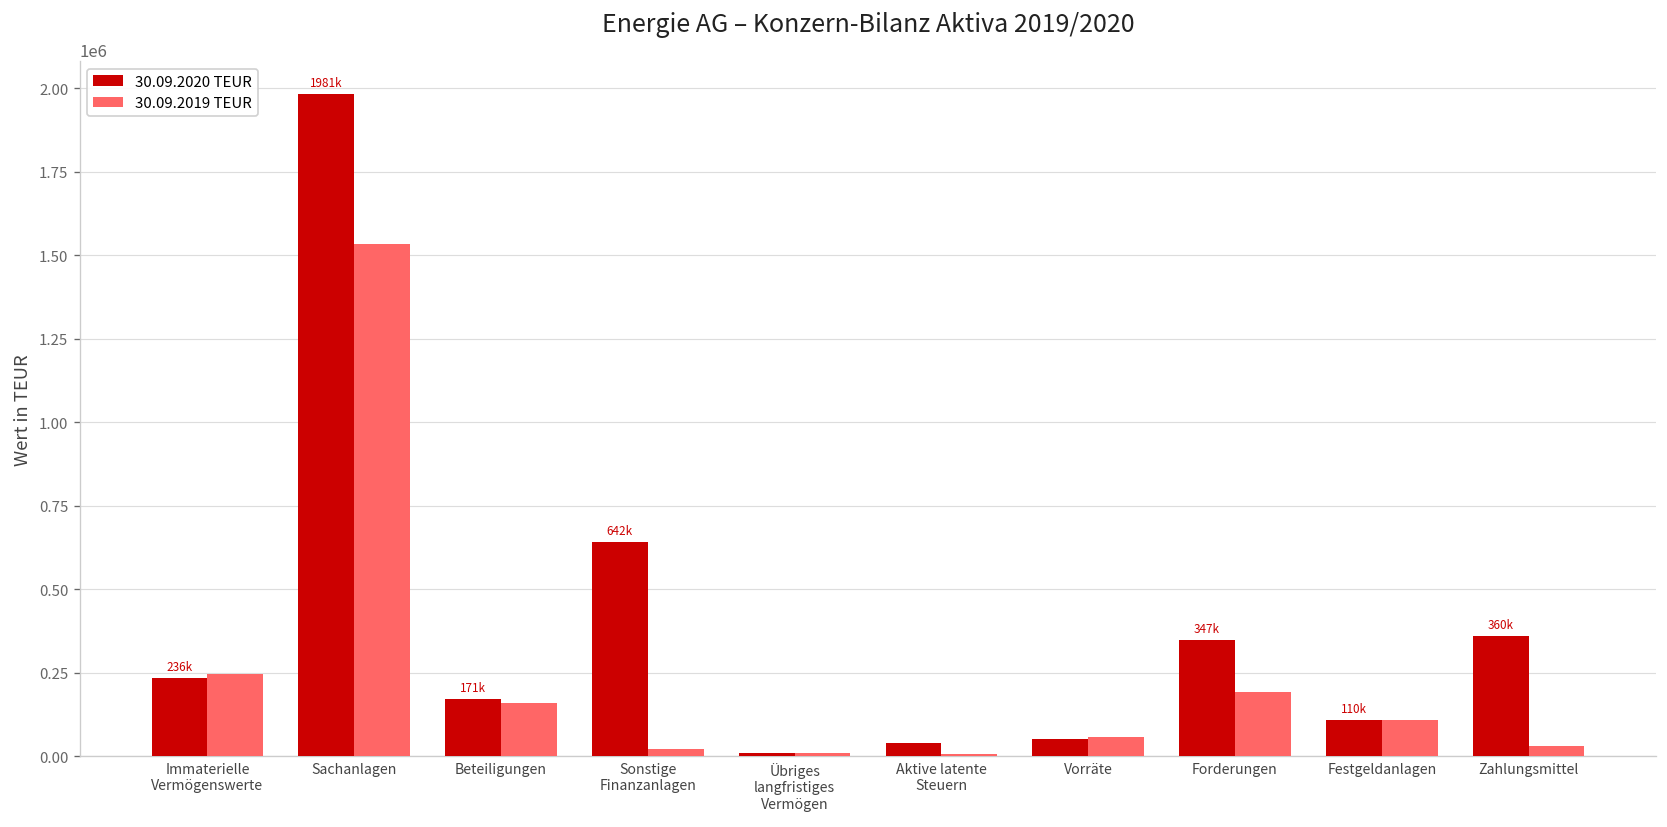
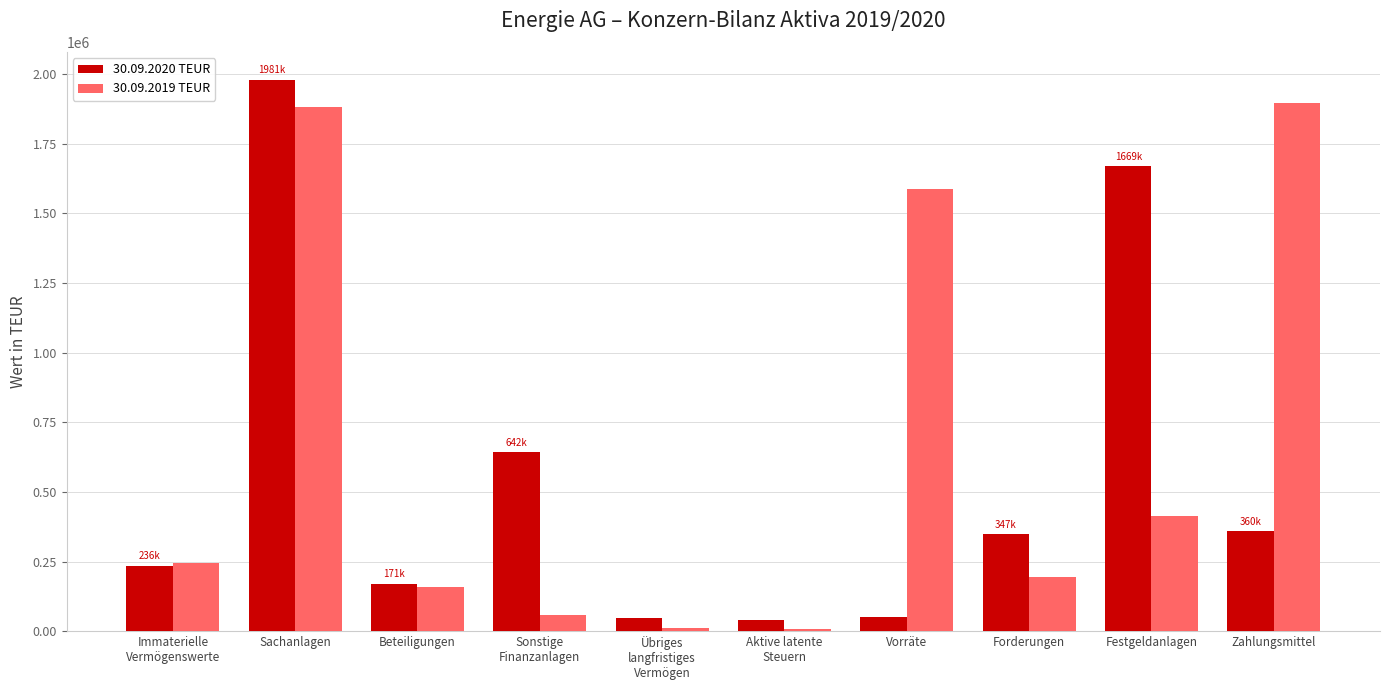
  {
    "30.09.2020 TEUR": {
      "Immaterielle Vermögenswerte": "236k",
      "Sachanlagen": "1981k",
      "Beteiligungen": "171k",
      "Sonstige Finanzanlagen": "642k",
-     "Übriges langfristiges Vermögen": "10000",
+     "Übriges langfristiges Vermögen": "50000",
      "Forderungen": "347k",
-     "Festgeldanlagen": "110k",
+     "Festgeldanlagen": "1669k",
      "Zahlungsmittel": "360k"
    },
    "30.09.2019 TEUR": {
      "Immaterielle Vermögenswerte": "250000",
-     "Sachanlagen": "1530000",
+     "Sachanlagen": "1880000",
      "Beteiligungen": "160000",
-     "Sonstige Finanzanlagen": "20000",
+     "Sonstige Finanzanlagen": "60000",
      "Übriges langfristiges Vermögen": "10000",
-     "Vorräte": "60000",
+     "Vorräte": "1590000",
      "Forderungen": "190000",
-     "Festgeldanlagen": "110000",
-     "Zahlungsmittel": "30000"
+     "Festgeldanlagen": "410000",
+     "Zahlungsmittel": "1900000"
    }
  }
